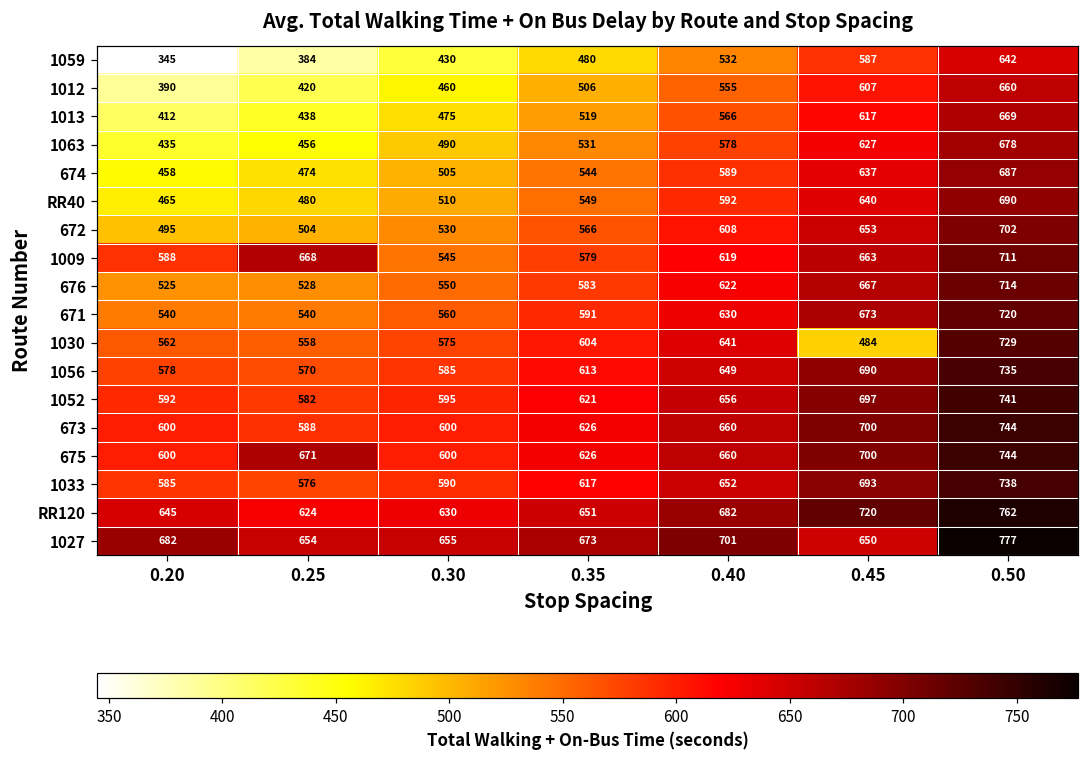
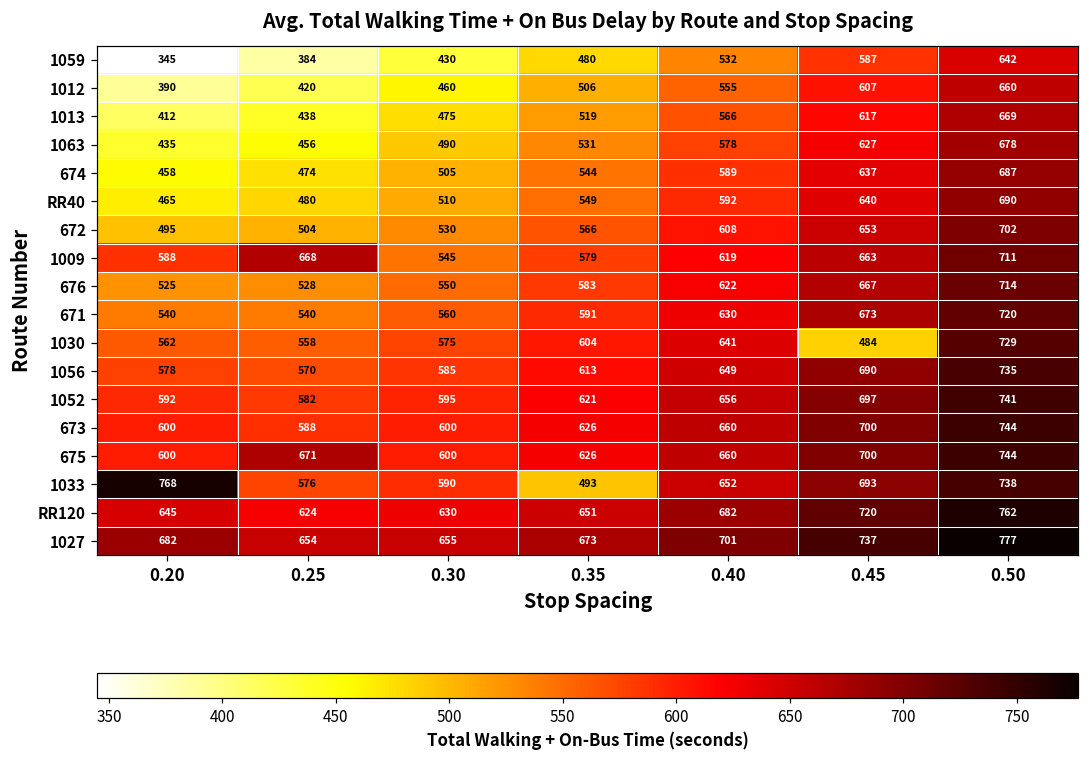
  {
    "1059": {
      "0.20": 345,
      "0.25": 384,
      "0.30": 430,
      "0.35": 480,
      "0.40": 532,
      "0.45": 587,
      "0.50": 642
    },
    "1012": {
      "0.20": 390,
      "0.25": 420,
      "0.30": 460,
      "0.35": 506,
      "0.40": 555,
      "0.45": 607,
      "0.50": 660
    },
    "1013": {
      "0.20": 412,
      "0.25": 438,
      "0.30": 475,
      "0.35": 519,
      "0.40": 566,
      "0.45": 617,
      "0.50": 669
    },
    "1063": {
      "0.20": 435,
      "0.25": 456,
      "0.30": 490,
      "0.35": 531,
      "0.40": 578,
      "0.45": 627,
      "0.50": 678
    },
    "674": {
      "0.20": 458,
      "0.25": 474,
      "0.30": 505,
      "0.35": 544,
      "0.40": 589,
      "0.45": 637,
      "0.50": 687
    },
    "RR40": {
      "0.20": 465,
      "0.25": 480,
      "0.30": 510,
      "0.35": 549,
      "0.40": 592,
      "0.45": 640,
      "0.50": 690
    },
    "672": {
      "0.20": 495,
      "0.25": 504,
      "0.30": 530,
      "0.35": 566,
      "0.40": 608,
      "0.45": 653,
      "0.50": 702
    },
    "1009": {
      "0.20": 588,
      "0.25": 668,
      "0.30": 545,
      "0.35": 579,
      "0.40": 619,
      "0.45": 663,
      "0.50": 711
    },
    "676": {
      "0.20": 525,
      "0.25": 528,
      "0.30": 550,
      "0.35": 583,
      "0.40": 622,
      "0.45": 667,
      "0.50": 714
    },
    "671": {
      "0.20": 540,
      "0.25": 540,
      "0.30": 560,
      "0.35": 591,
      "0.40": 630,
      "0.45": 673,
      "0.50": 720
    },
    "1030": {
      "0.20": 562,
      "0.25": 558,
      "0.30": 575,
      "0.35": 604,
      "0.40": 641,
      "0.45": 484,
      "0.50": 729
    },
    "1056": {
      "0.20": 578,
      "0.25": 570,
      "0.30": 585,
      "0.35": 613,
      "0.40": 649,
      "0.45": 690,
      "0.50": 735
    },
    "1052": {
      "0.20": 592,
      "0.25": 582,
      "0.30": 595,
      "0.35": 621,
      "0.40": 656,
      "0.45": 697,
      "0.50": 741
    },
    "673": {
      "0.20": 600,
      "0.25": 588,
      "0.30": 600,
      "0.35": 626,
      "0.40": 660,
      "0.45": 700,
      "0.50": 744
    },
    "675": {
      "0.20": 600,
      "0.25": 671,
      "0.30": 600,
      "0.35": 626,
      "0.40": 660,
      "0.45": 700,
      "0.50": 744
    },
    "1033": {
-     "0.20": 585,
+     "0.20": 768,
      "0.25": 576,
      "0.30": 590,
-     "0.35": 617,
+     "0.35": 493,
      "0.40": 652,
      "0.45": 693,
      "0.50": 738
    },
    "RR120": {
      "0.20": 645,
      "0.25": 624,
      "0.30": 630,
      "0.35": 651,
      "0.40": 682,
      "0.45": 720,
      "0.50": 762
    },
    "1027": {
      "0.20": 682,
      "0.25": 654,
      "0.30": 655,
      "0.35": 673,
      "0.40": 701,
-     "0.45": 650,
+     "0.45": 737,
      "0.50": 777
    }
  }
